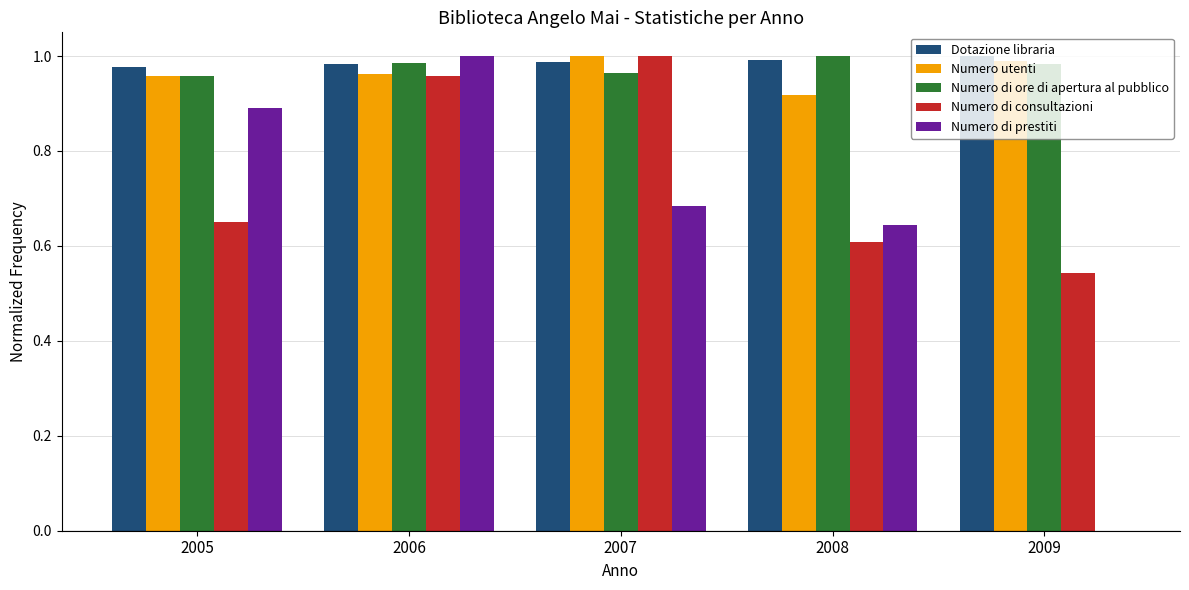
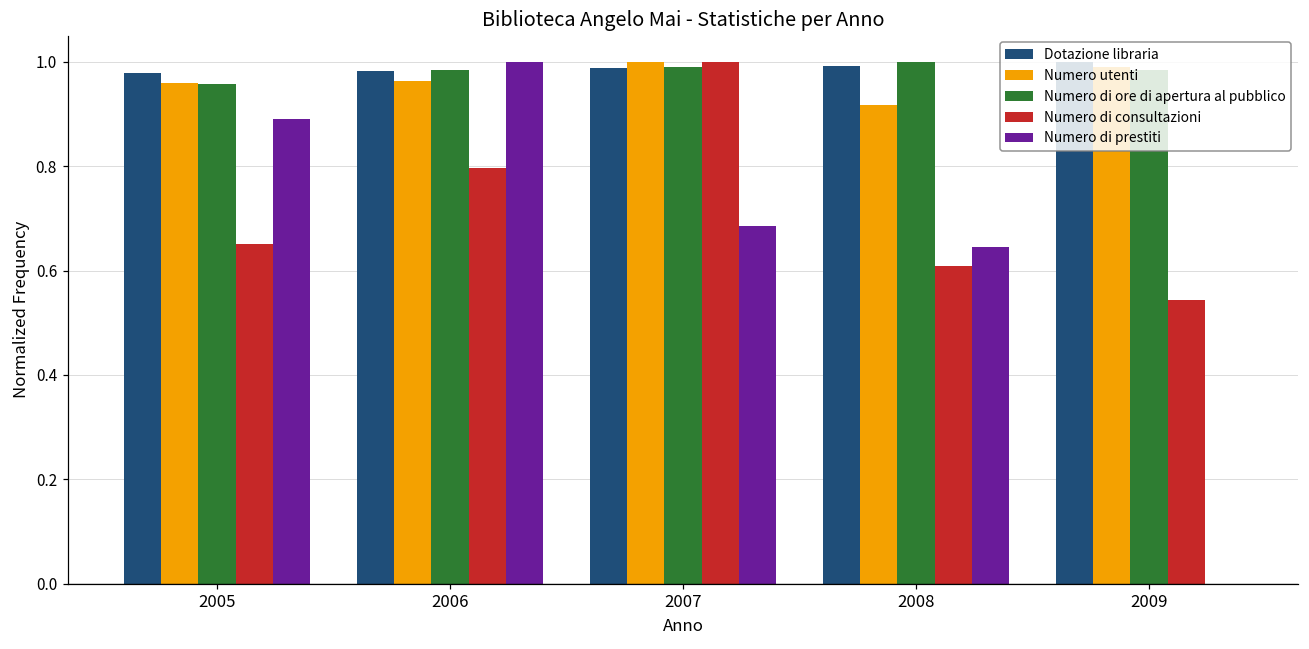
  {
    "Dotazione libraria": {
      "2005": 0.98,
      "2006": 0.98,
      "2007": 0.99,
      "2008": 0.99
    },
    "Numero utenti": {
      "2005": 0.96,
      "2006": 0.96,
      "2007": 1.00,
      "2008": 0.92
    },
    "Numero di ore di apertura al pubblico": {
      "2005": 0.96,
      "2006": 0.98,
-     "2007": 0.96,
+     "2007": 0.99,
      "2008": 1.00
    },
    "Numero di consultazioni": {
      "2005": 0.65,
-     "2006": 0.96,
+     "2006": 0.80,
      "2007": 1.00,
      "2008": 0.61,
      "2009": 0.54
    },
    "Numero di prestiti": {
      "2005": 0.89,
      "2006": 1.00,
      "2007": 0.69,
      "2008": 0.64,
      "2009": 0.00
    }
  }
